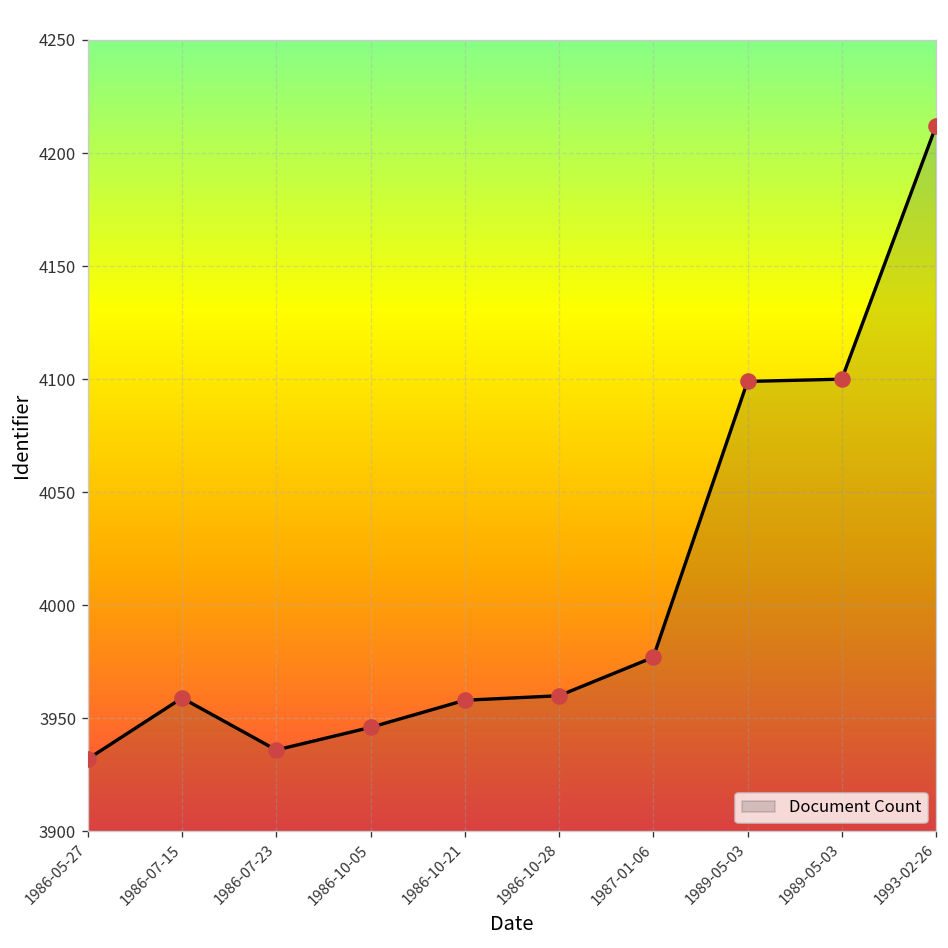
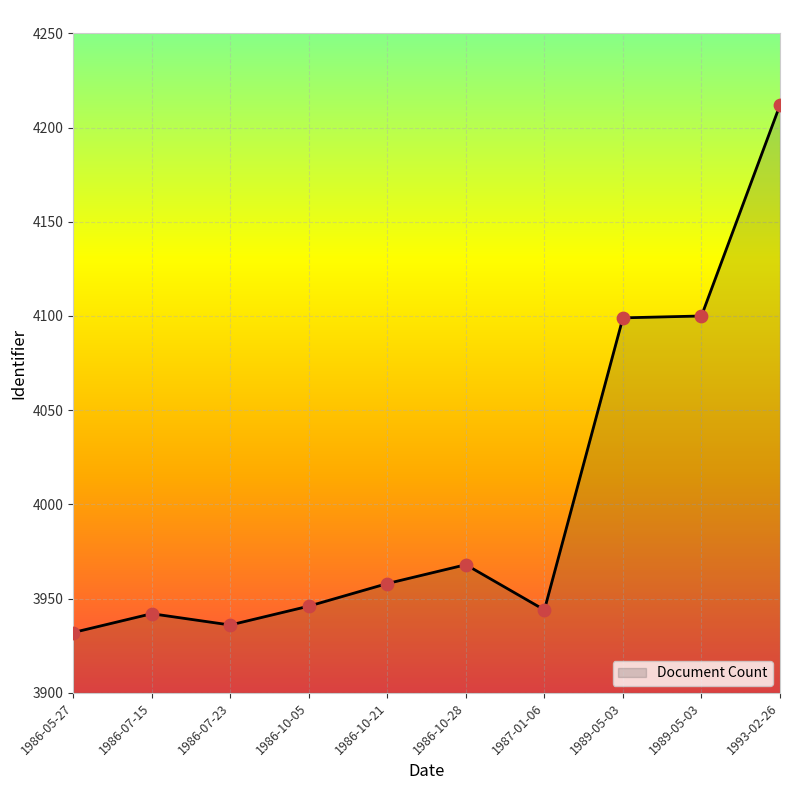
  {
    "1986-05-27": 3932,
-   "1986-07-15": 3959,
+   "1986-07-15": 3942,
    "1986-07-23": 3936,
    "1986-10-05": 3946,
    "1986-10-21": 3958,
-   "1986-10-28": 3960,
-   "1987-01-06": 3977,
+   "1986-10-28": 3968,
+   "1987-01-06": 3944,
    "1993-02-26": 4212
  }
